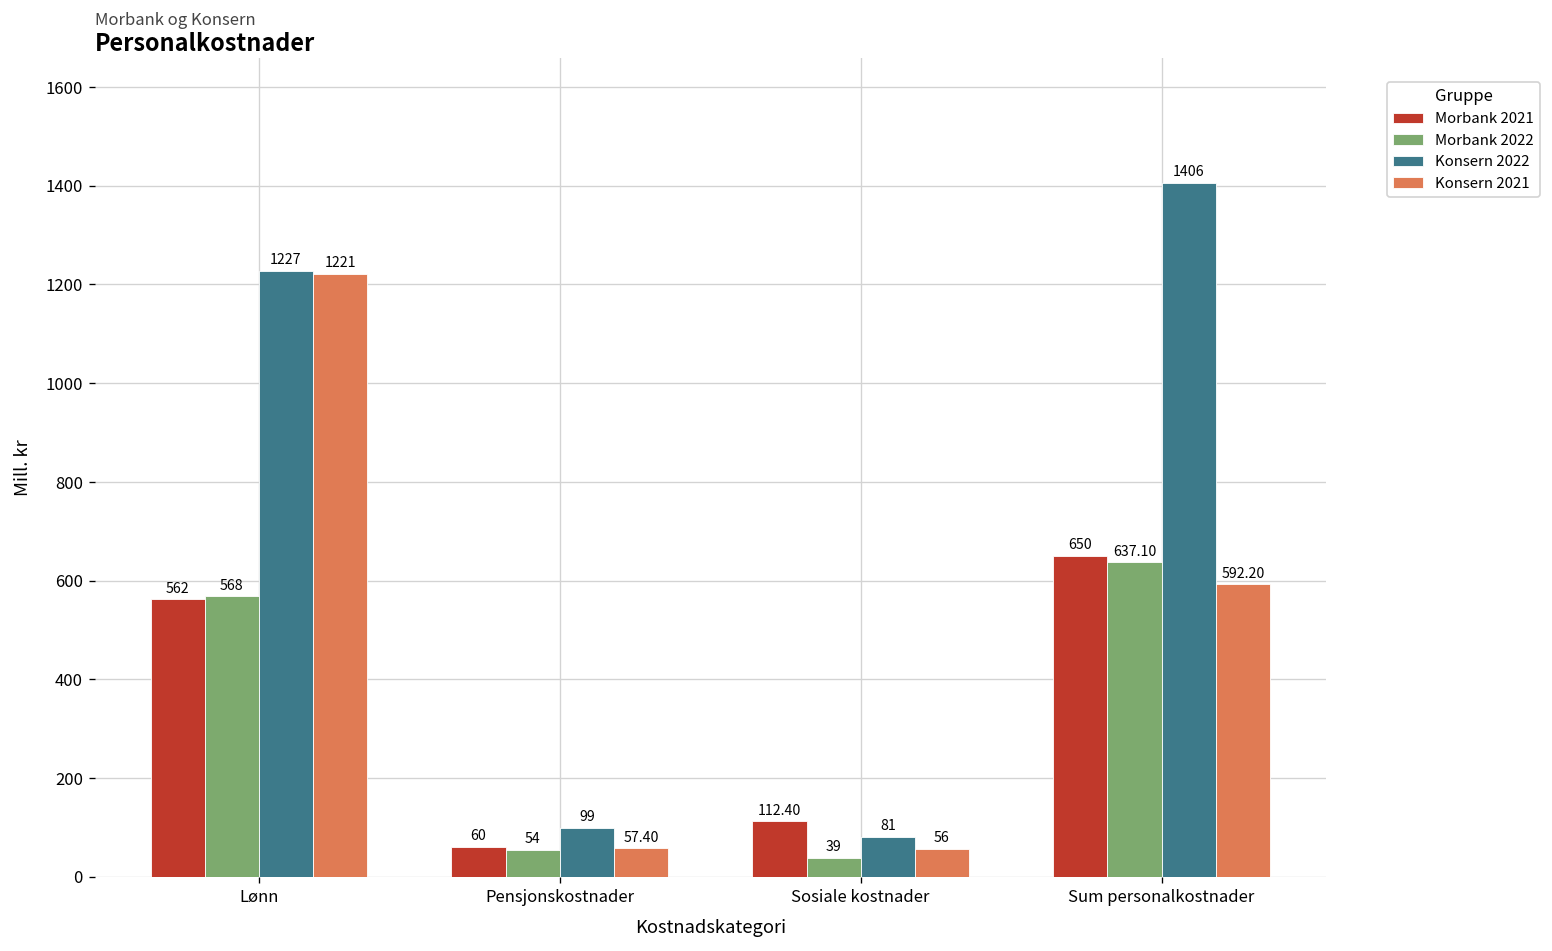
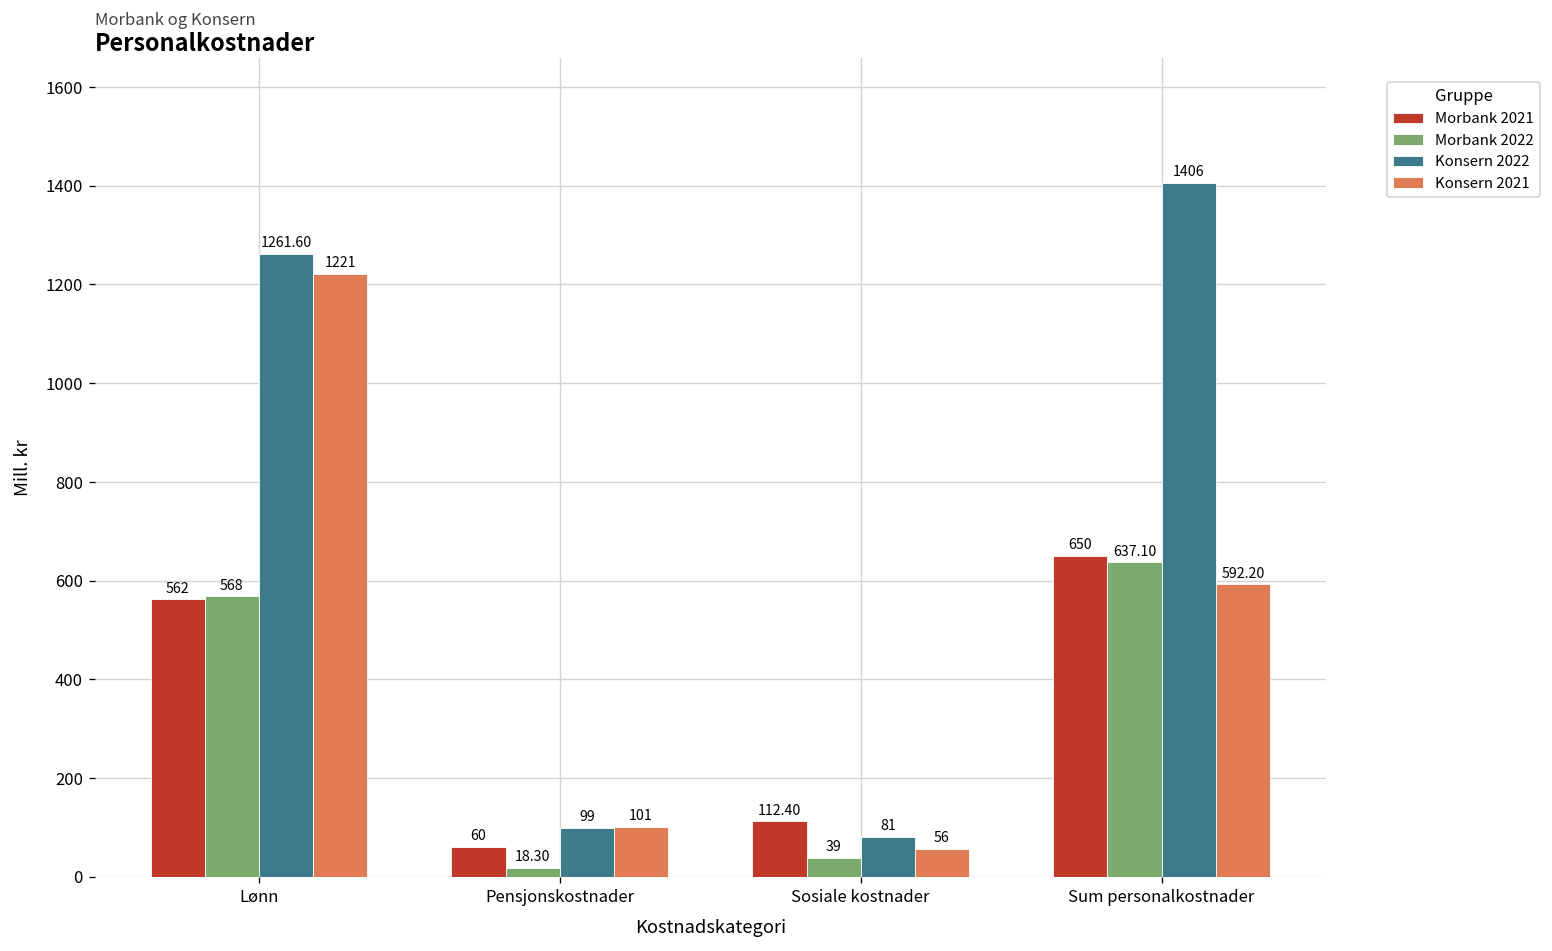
  {
    "Morbank 2021": {
      "Lønn": 562,
      "Pensjonskostnader": 60,
      "Sosiale kostnader": 112.40,
      "Sum personalkostnader": 650
    },
    "Morbank 2022": {
      "Lønn": 568,
-     "Pensjonskostnader": 54,
+     "Pensjonskostnader": 18.30,
      "Sosiale kostnader": 39,
      "Sum personalkostnader": 637.10
    },
    "Konsern 2022": {
-     "Lønn": 1227,
+     "Lønn": 1261.60,
      "Pensjonskostnader": 99,
      "Sosiale kostnader": 81,
      "Sum personalkostnader": 1406
    },
    "Konsern 2021": {
      "Lønn": 1221,
-     "Pensjonskostnader": 57.40,
+     "Pensjonskostnader": 101,
      "Sosiale kostnader": 56,
      "Sum personalkostnader": 592.20
    }
  }
